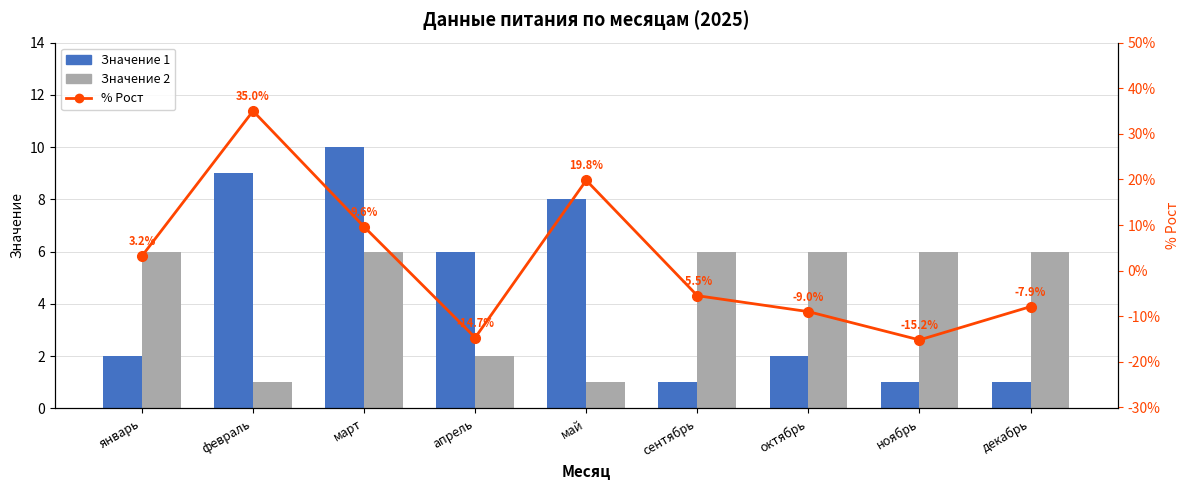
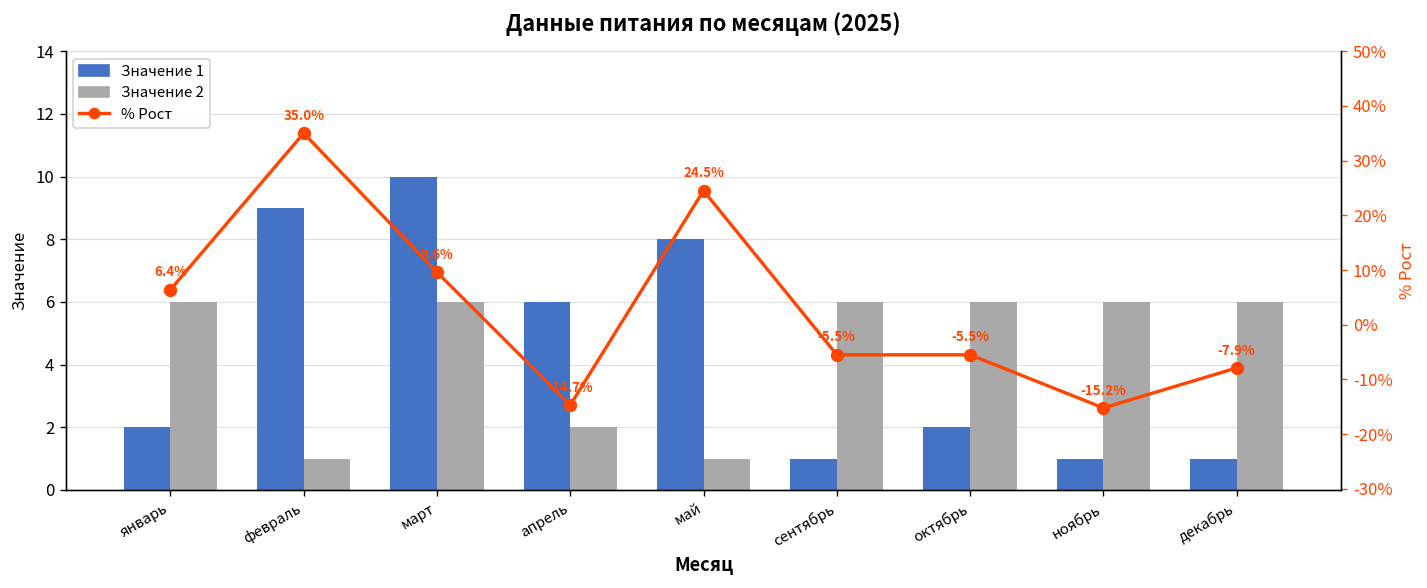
  {
    "% Рост": {
-     "январь": "3.2%",
+     "январь": "6.4%",
      "февраль": "35.0%",
      "март": "9.6%",
      "апрель": "-14.7%",
-     "май": "19.8%",
+     "май": "24.5%",
      "сентябрь": "-5.5%",
-     "октябрь": "-9.0%",
+     "октябрь": "-5.5%",
      "ноябрь": "-15.2%",
      "декабрь": "-7.9%"
    }
  }
